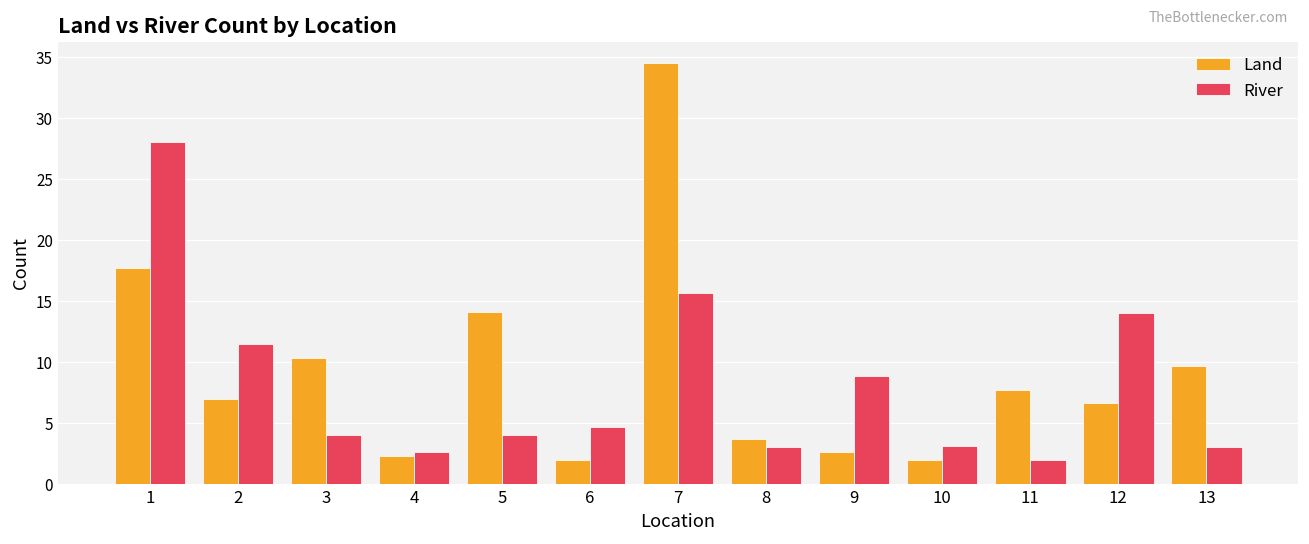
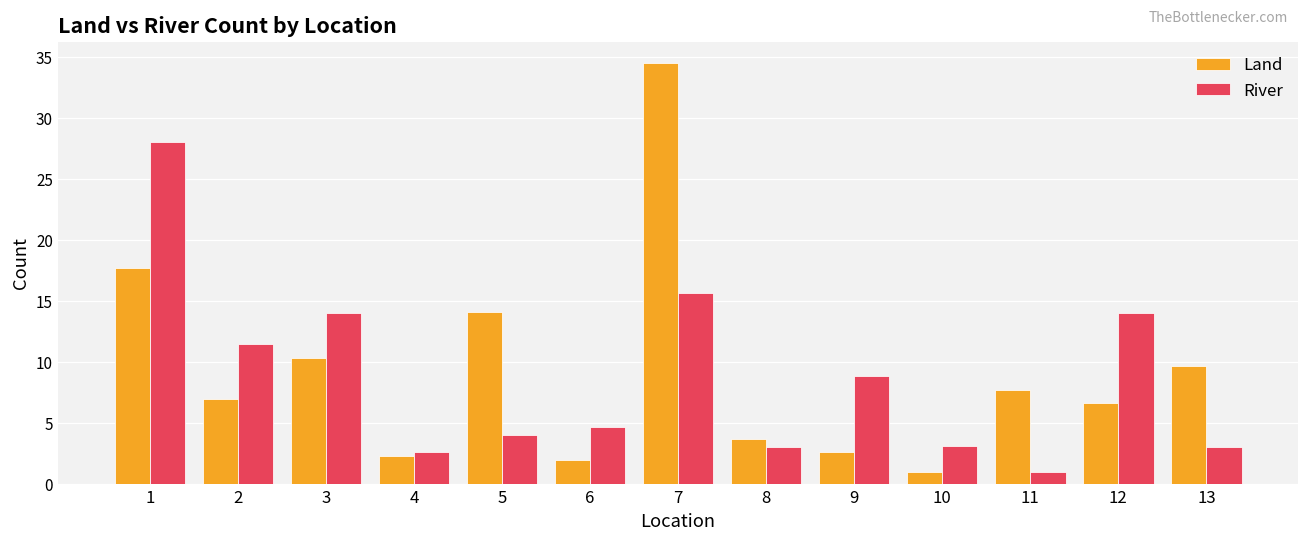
  {
    "Land": {
      "1": 17.7,
      "2": 7,
      "3": 10.3,
      "4": 2.3,
      "5": 14,
      "6": 2,
      "7": 34.5,
      "8": 3.7,
      "9": 2.7,
-     "10": 2,
+     "10": 1,
      "11": 7.7,
      "12": 6.7,
      "13": 9.7
    },
    "River": {
      "1": 28,
      "2": 11.5,
-     "3": 4,
+     "3": 14,
      "4": 2.7,
      "5": 4,
      "6": 4.7,
      "7": 15.7,
      "8": 3,
      "9": 9,
      "10": 3,
-     "11": 2,
+     "11": 1,
      "12": 14,
      "13": 3
    }
  }
